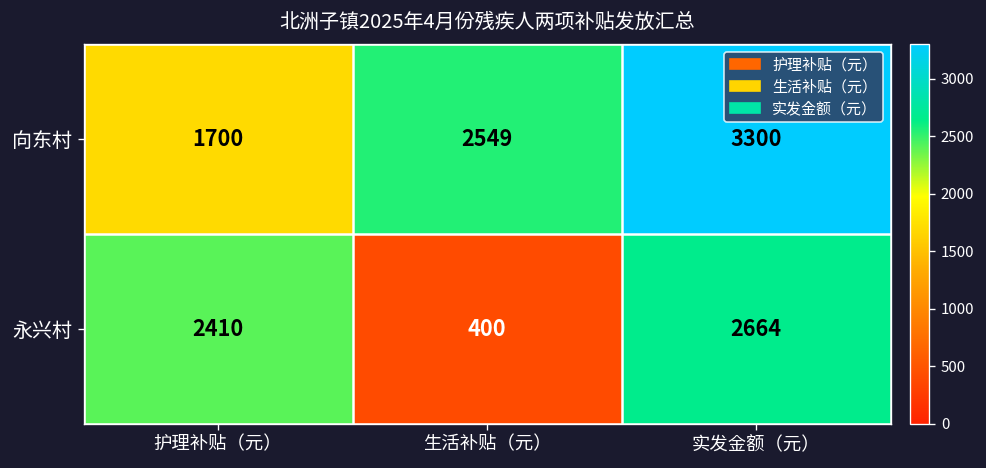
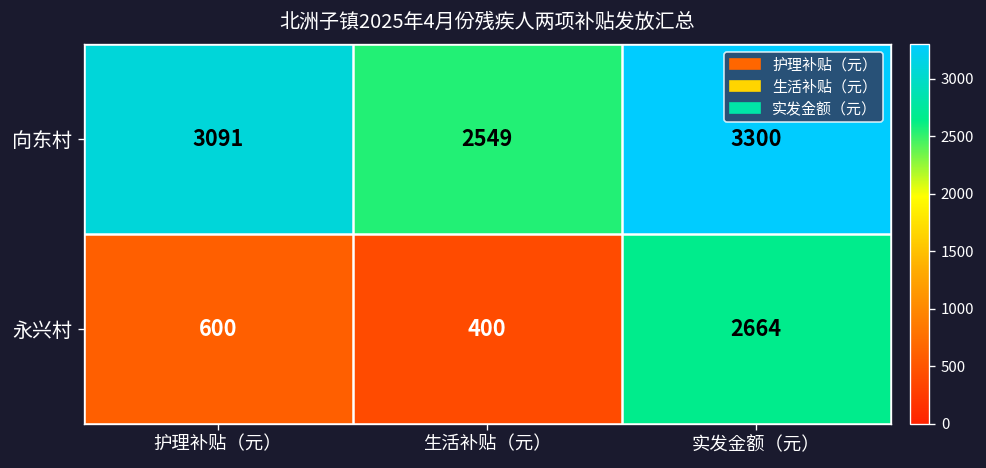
  {
    "向东村": {
-     "护理补贴（元）": 1700,
+     "护理补贴（元）": 3091,
      "生活补贴（元）": 2549,
      "实发金额（元）": 3300
    },
    "永兴村": {
-     "护理补贴（元）": 2410,
+     "护理补贴（元）": 600,
      "生活补贴（元）": 400,
      "实发金额（元）": 2664
    }
  }
